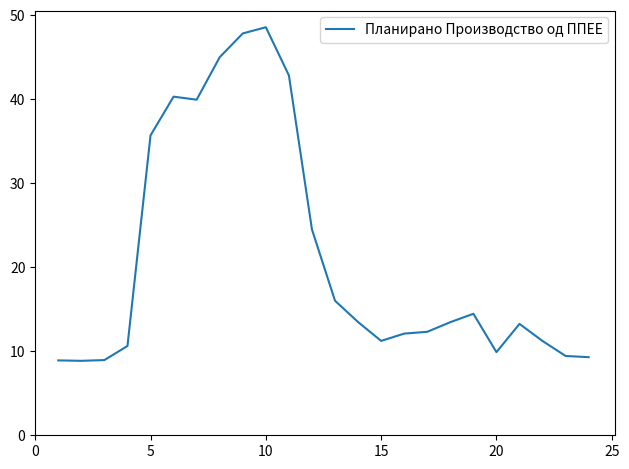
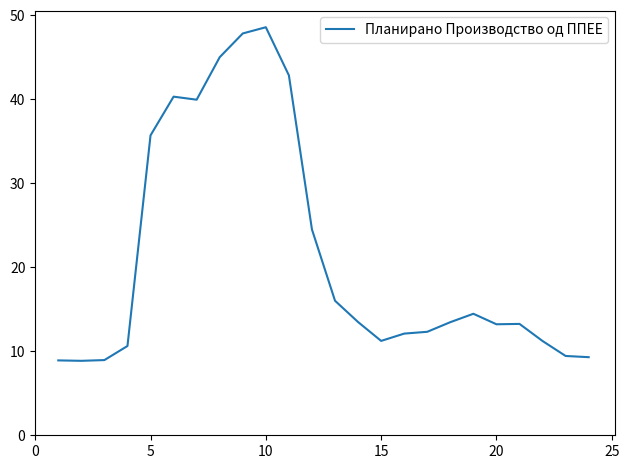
  {
    "5": 36,
    "10": 49,
    "15": 11,
-   "20": 10
+   "20": 13
  }
